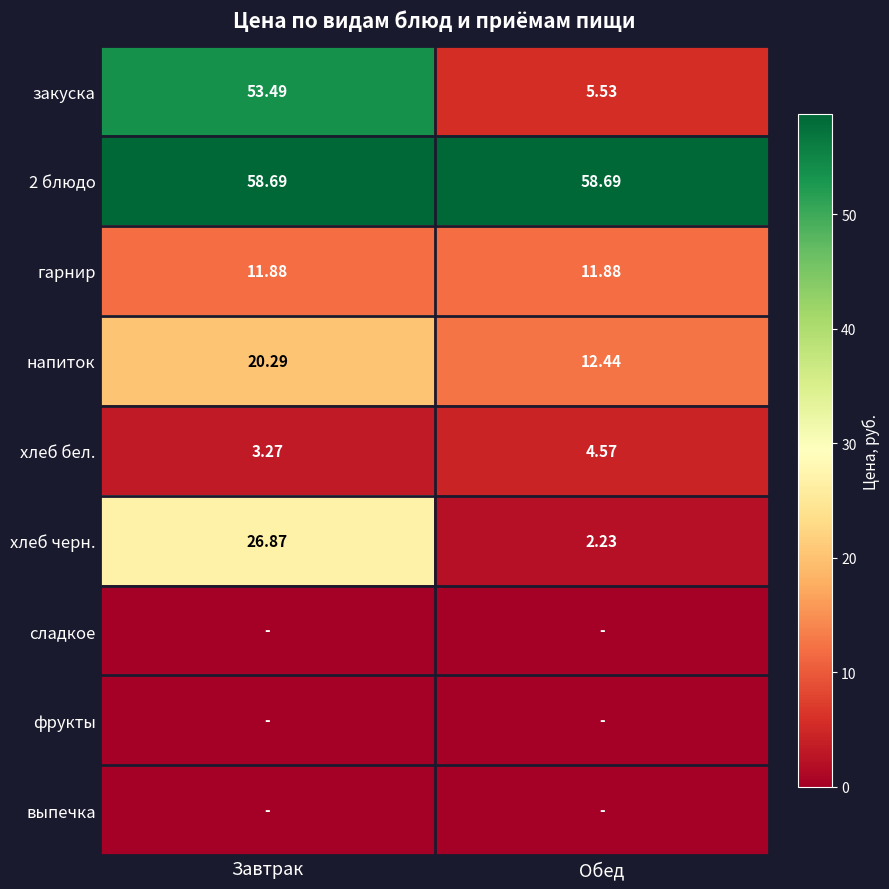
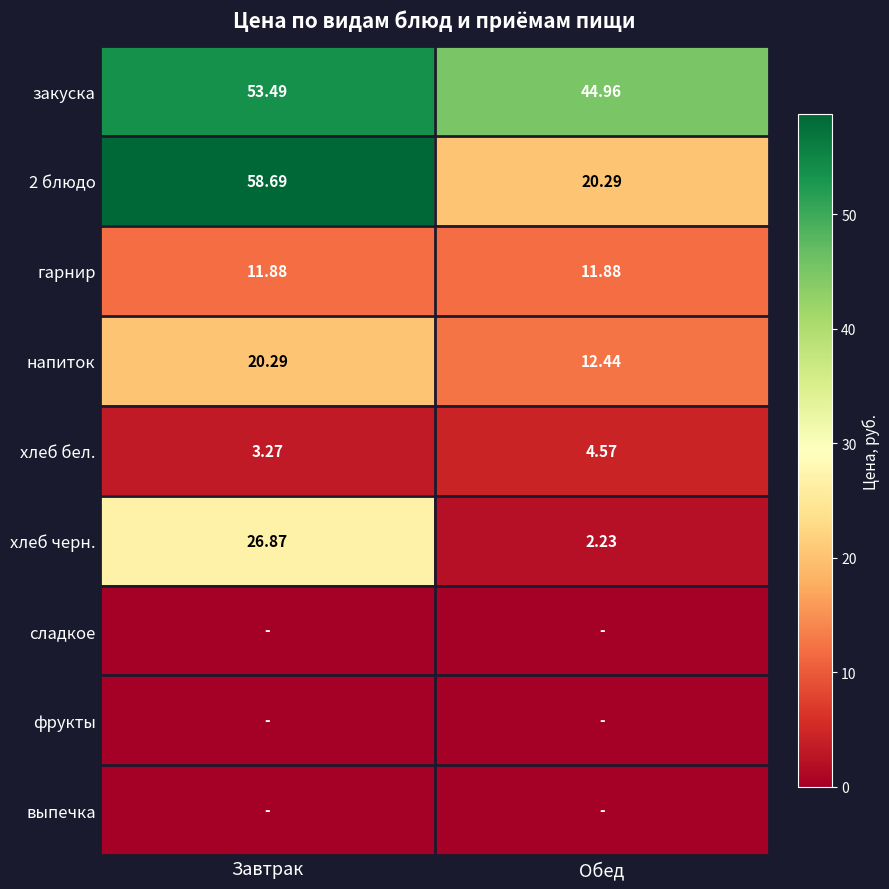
  {
    "закуска": {
      "Завтрак": 53.49,
-     "Обед": 5.53
+     "Обед": 44.96
    },
    "2 блюдо": {
      "Завтрак": 58.69,
-     "Обед": 58.69
+     "Обед": 20.29
    },
    "гарнир": {
      "Завтрак": 11.88,
      "Обед": 11.88
    },
    "напиток": {
      "Завтрак": 20.29,
      "Обед": 12.44
    },
    "хлеб бел.": {
      "Завтрак": 3.27,
      "Обед": 4.57
    },
    "хлеб черн.": {
      "Завтрак": 26.87,
      "Обед": 2.23
    }
  }
